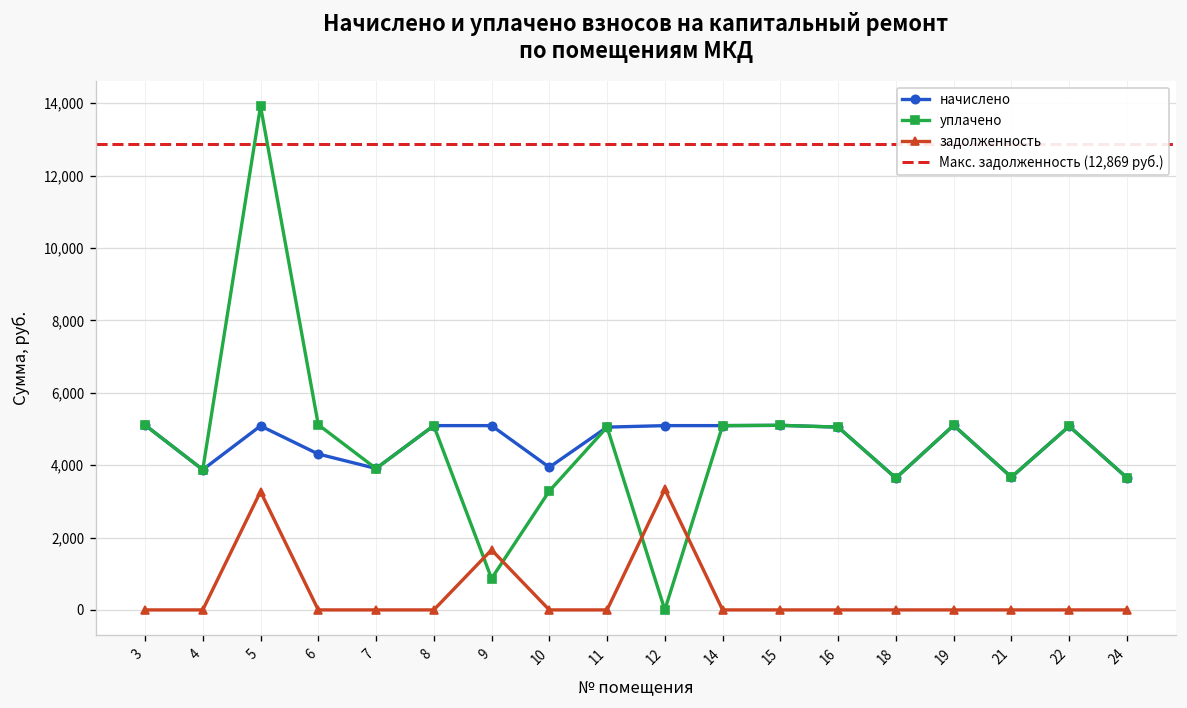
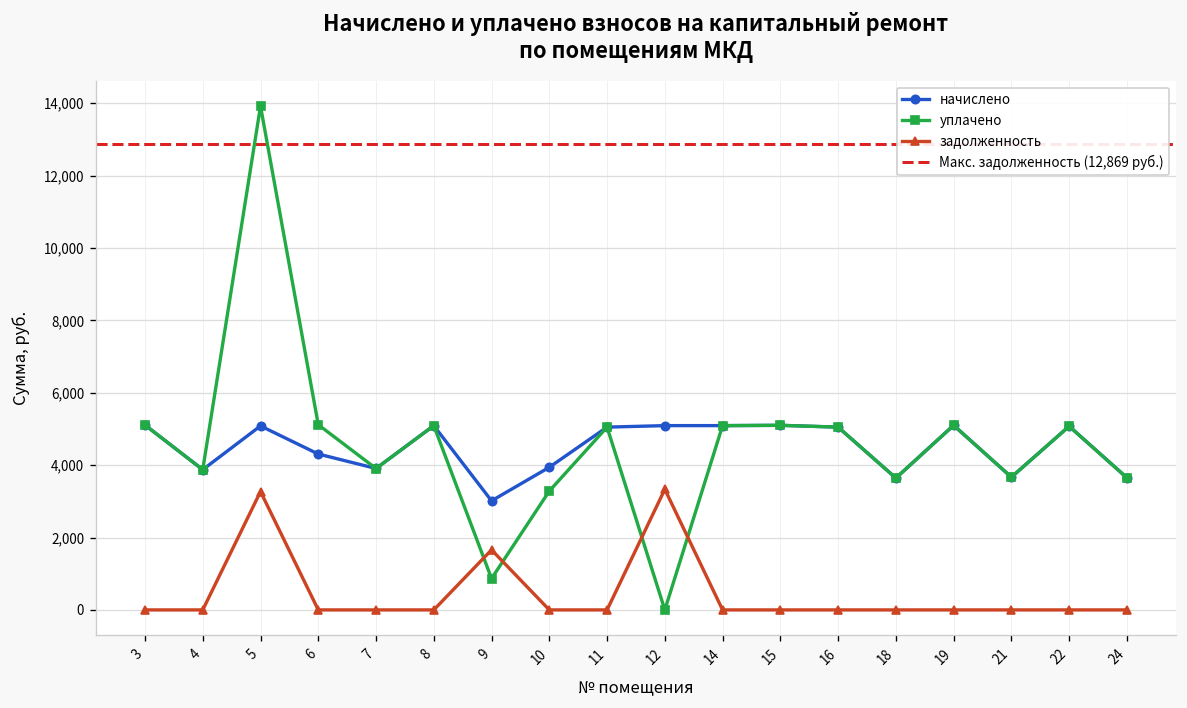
  {
    "начислено": {
      "5": "5,100",
      "6": "4,300",
-     "9": "5,100",
+     "9": "3,000",
      "10": "3,900",
      "12": "5,100"
    },
    "уплачено": {
      "5": "13,900",
      "6": "5,100",
      "9": "900",
      "10": "3,300",
      "12": "0"
    },
    "задолженность": {
      "3": "0",
      "4": "0",
      "5": "3,300",
      "6": "0",
      "7": "0",
      "8": "0",
      "9": "1,700",
      "10": "0",
      "11": "0",
      "12": "3,300",
      "14": "0",
      "15": "0",
      "16": "0",
      "18": "0",
      "19": "0",
      "21": "0",
      "22": "0",
      "24": "0"
    }
  }
